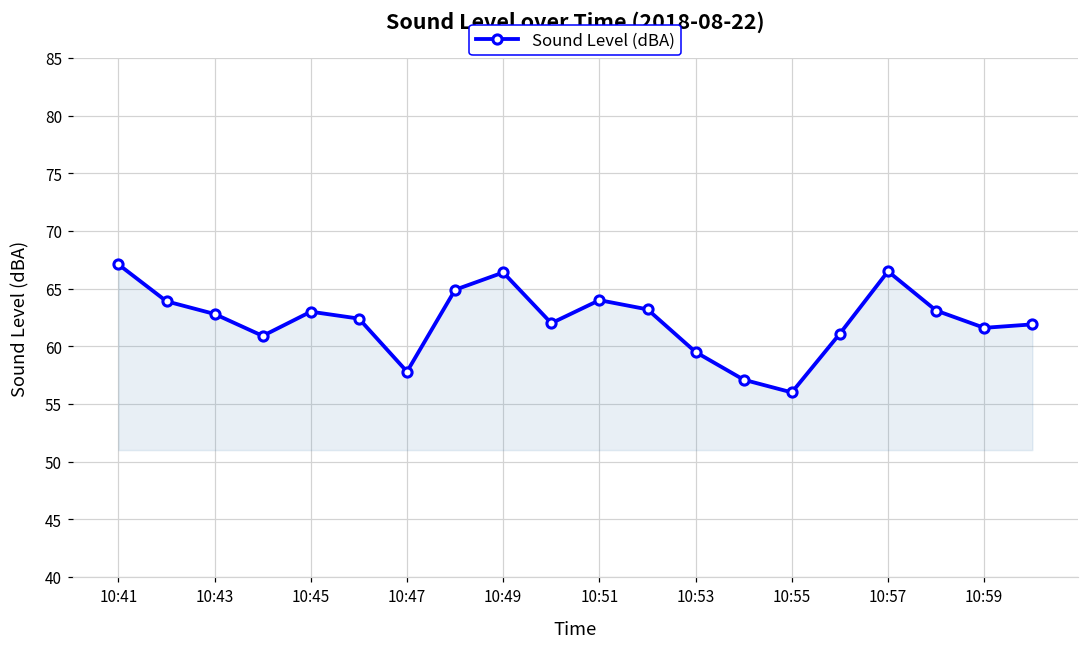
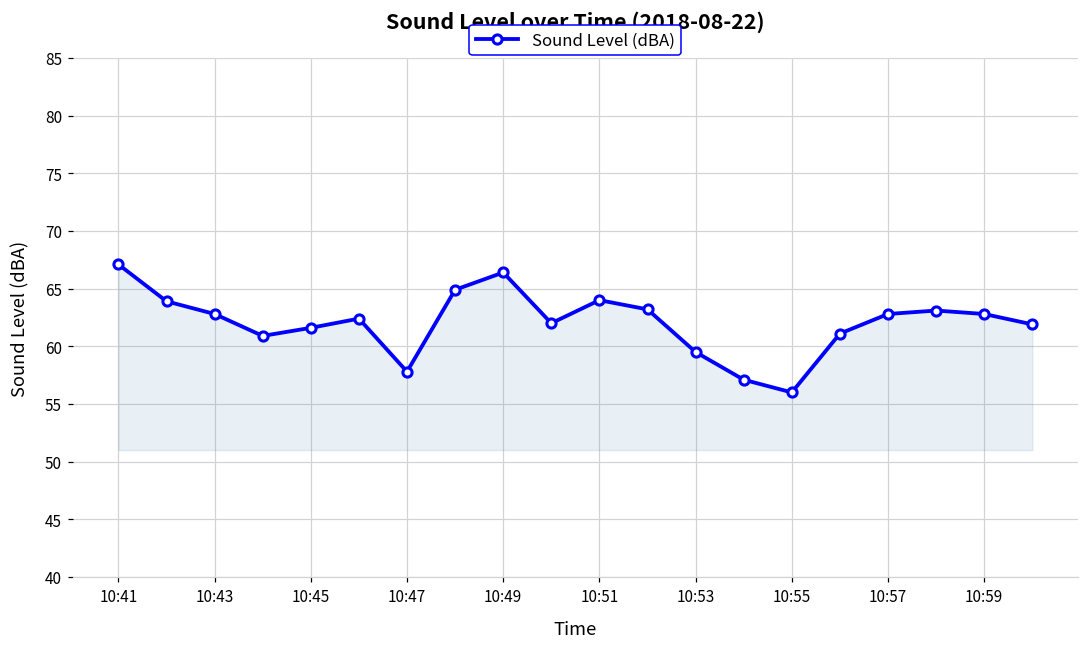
  {
    "10:41": 67.1,
    "10:43": 62.8,
-   "10:45": 63.0,
+   "10:45": 61.6,
    "10:47": 57.8,
    "10:49": 66.4,
    "10:51": 64.0,
    "10:53": 59.5,
    "10:55": 56.0,
-   "10:57": 66.5,
-   "10:59": 61.6
+   "10:57": 62.8,
+   "10:59": 62.8
  }
